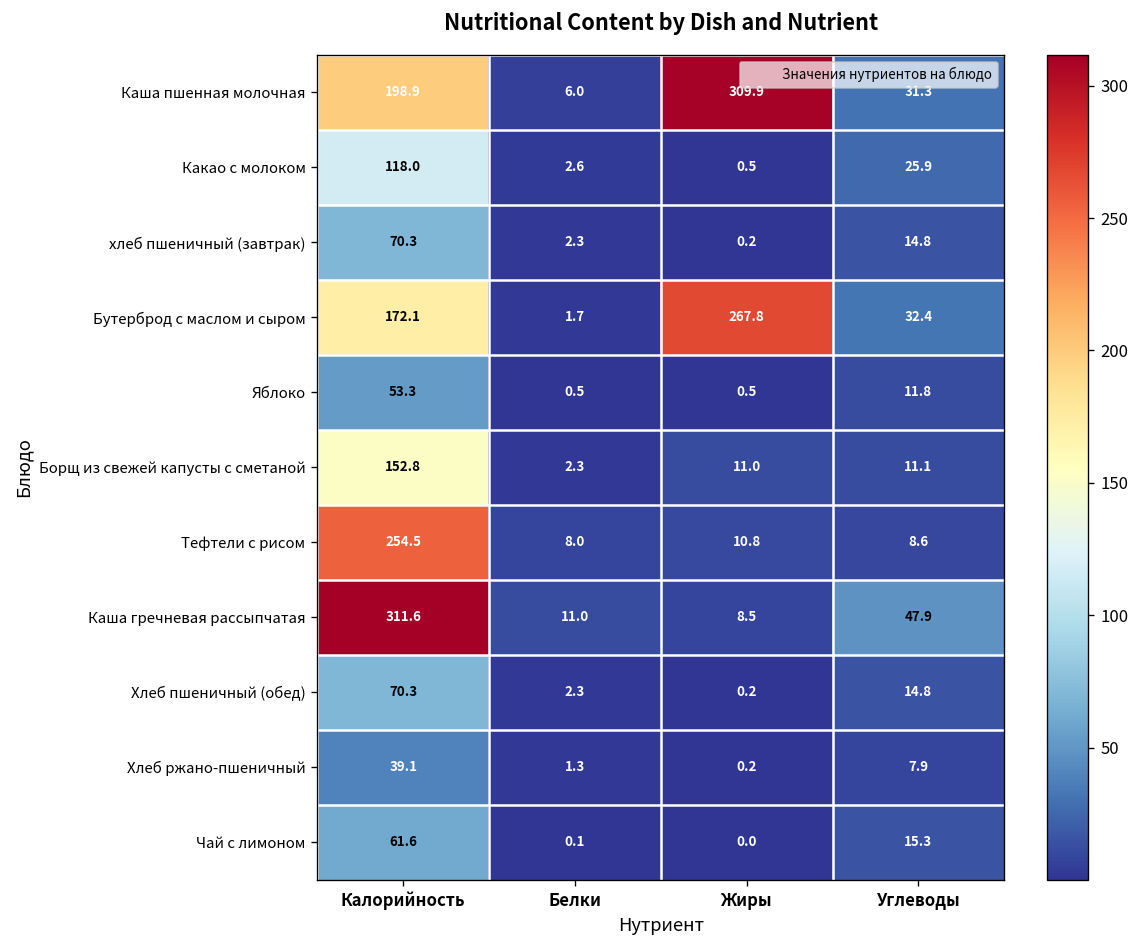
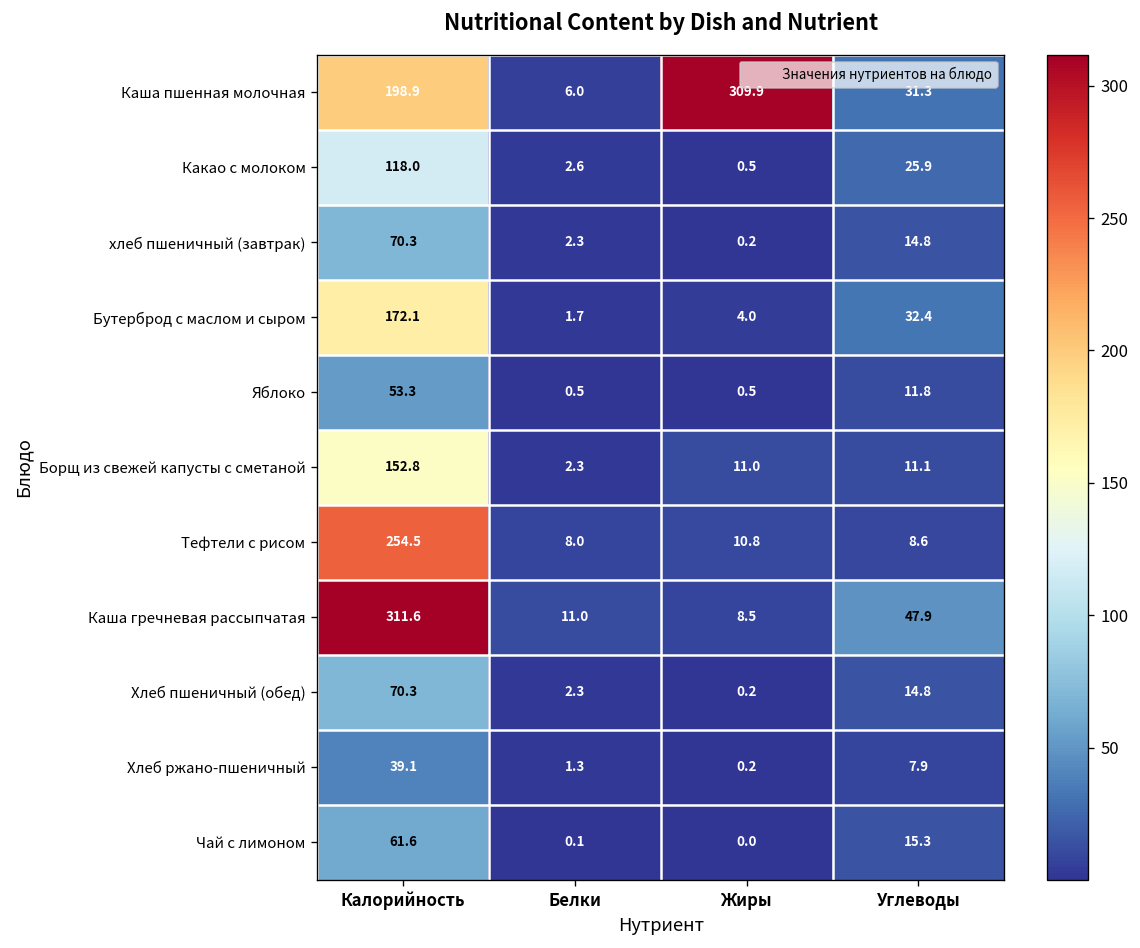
  {
    "Каша пшенная молочная": {
      "Калорийность": 198.9,
      "Белки": 6.0
    },
    "Какао с молоком": {
      "Калорийность": 118.0,
      "Белки": 2.6,
      "Жиры": 0.5,
      "Углеводы": 25.9
    },
    "хлеб пшеничный (завтрак)": {
      "Калорийность": 70.3,
      "Белки": 2.3,
      "Жиры": 0.2,
      "Углеводы": 14.8
    },
    "Бутерброд с маслом и сыром": {
      "Калорийность": 172.1,
      "Белки": 1.7,
-     "Жиры": 267.8,
+     "Жиры": 4.0,
      "Углеводы": 32.4
    },
    "Яблоко": {
      "Калорийность": 53.3,
      "Белки": 0.5,
      "Жиры": 0.5,
      "Углеводы": 11.8
    },
    "Борщ из свежей капусты с сметаной": {
      "Калорийность": 152.8,
      "Белки": 2.3,
      "Жиры": 11.0,
      "Углеводы": 11.1
    },
    "Тефтели с рисом": {
      "Калорийность": 254.5,
      "Белки": 8.0,
      "Жиры": 10.8,
      "Углеводы": 8.6
    },
    "Каша гречневая рассыпчатая": {
      "Калорийность": 311.6,
      "Белки": 11.0,
      "Жиры": 8.5,
      "Углеводы": 47.9
    },
    "Хлеб пшеничный (обед)": {
      "Калорийность": 70.3,
      "Белки": 2.3,
      "Жиры": 0.2,
      "Углеводы": 14.8
    },
    "Хлеб ржано-пшеничный": {
      "Калорийность": 39.1,
      "Белки": 1.3,
      "Жиры": 0.2,
      "Углеводы": 7.9
    },
    "Чай с лимоном": {
      "Калорийность": 61.6,
      "Белки": 0.1,
      "Жиры": 0.0,
      "Углеводы": 15.3
    }
  }
